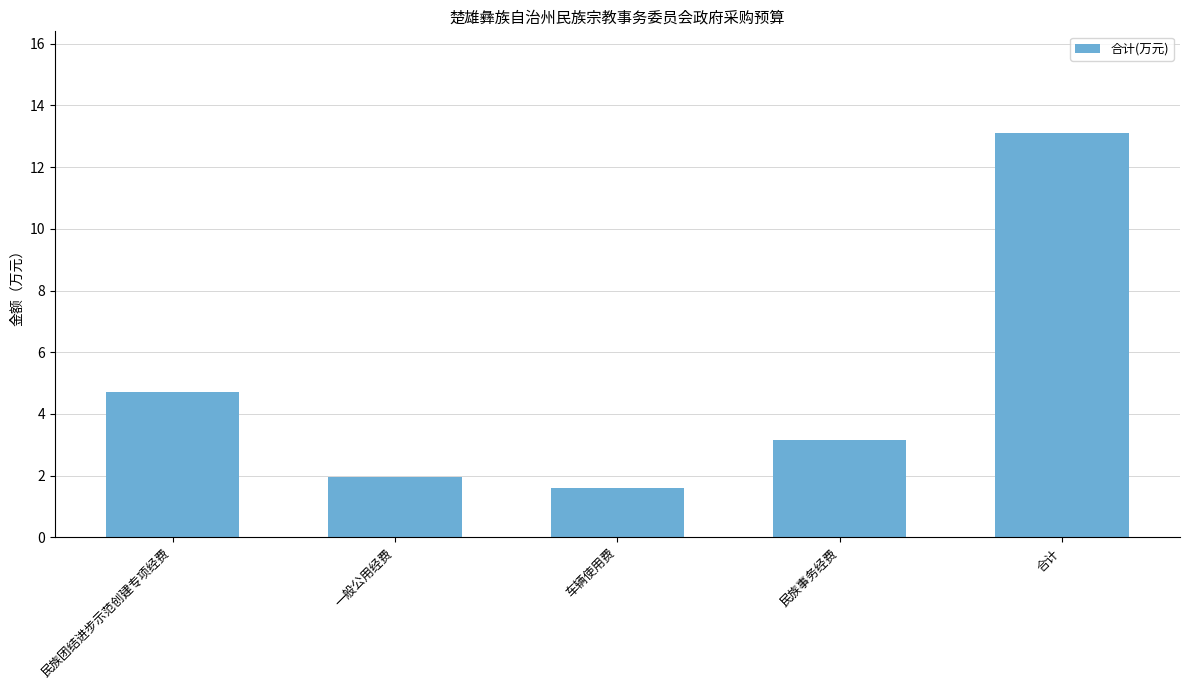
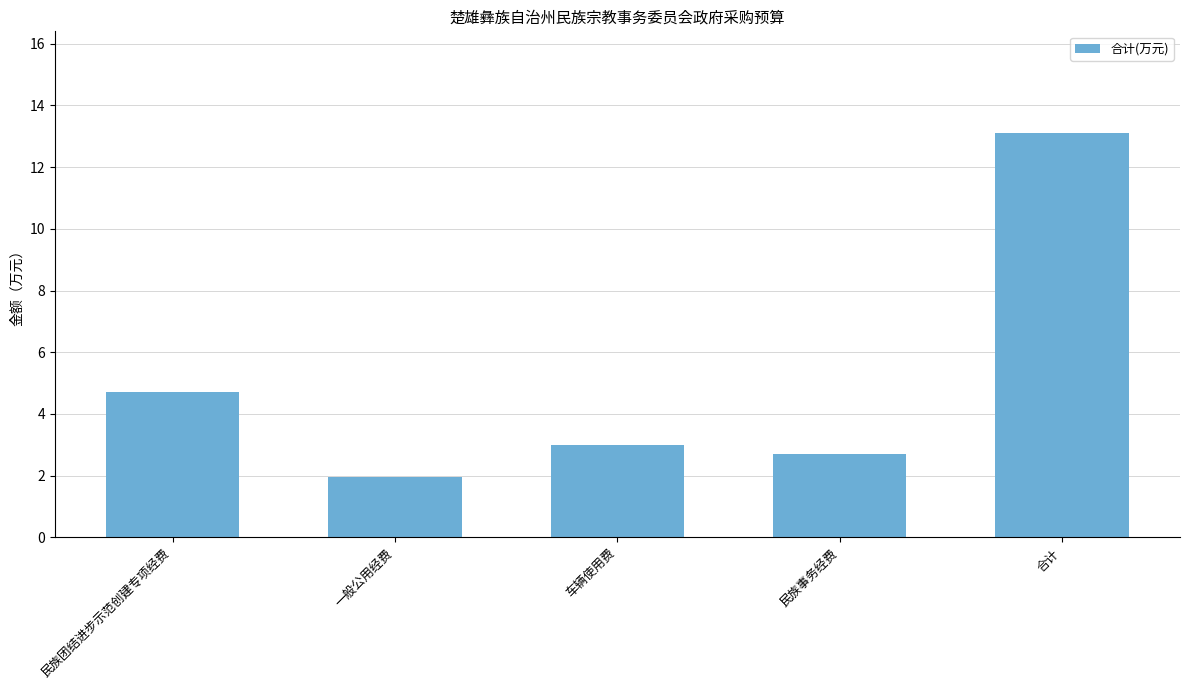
  {
    "民族团结进步示范创建专项经费": 4.7,
    "一般公用经费": 2.0,
-   "车辆使用费": 1.6,
-   "民族事务经费": 3.2,
+   "车辆使用费": 3.0,
+   "民族事务经费": 2.7,
    "合计": 13.1
  }
